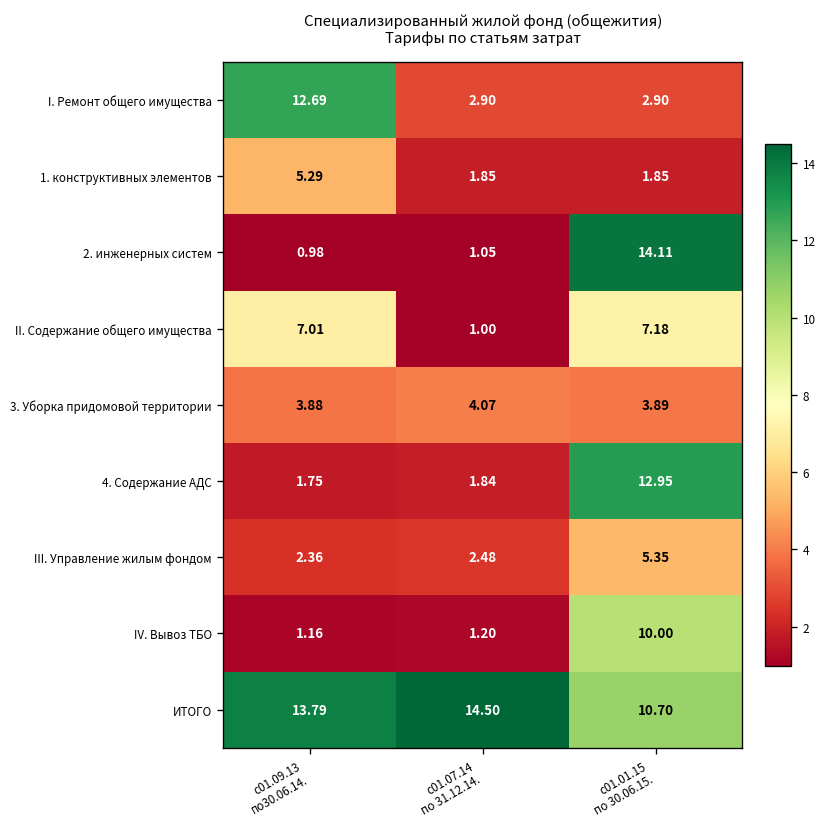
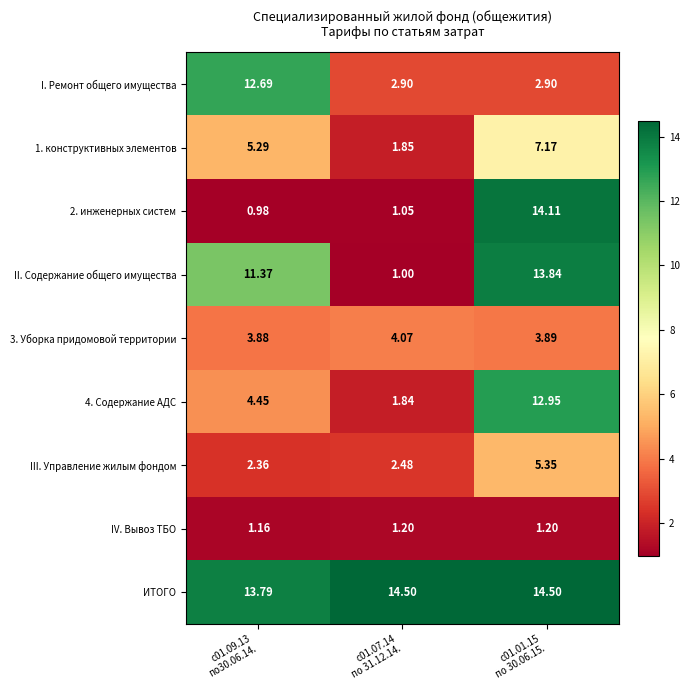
  {
    "I. Ремонт общего имущества": {
      "с01.09.13 по30.06.14.": 12.69,
      "с01.07.14 по 31.12.14.": 2.90,
      "с01.01.15 по 30.06.15.": 2.90
    },
    "1. конструктивных элементов": {
      "с01.09.13 по30.06.14.": 5.29,
      "с01.07.14 по 31.12.14.": 1.85,
-     "с01.01.15 по 30.06.15.": 1.85
+     "с01.01.15 по 30.06.15.": 7.17
    },
    "2. инженерных систем": {
      "с01.09.13 по30.06.14.": 0.98,
      "с01.07.14 по 31.12.14.": 1.05,
      "с01.01.15 по 30.06.15.": 14.11
    },
    "II. Содержание общего имущества": {
-     "с01.09.13 по30.06.14.": 7.01,
+     "с01.09.13 по30.06.14.": 11.37,
      "с01.07.14 по 31.12.14.": 1.00,
-     "с01.01.15 по 30.06.15.": 7.18
+     "с01.01.15 по 30.06.15.": 13.84
    },
    "3. Уборка придомовой территории": {
      "с01.09.13 по30.06.14.": 3.88,
      "с01.07.14 по 31.12.14.": 4.07,
      "с01.01.15 по 30.06.15.": 3.89
    },
    "4. Содержание АДС": {
-     "с01.09.13 по30.06.14.": 1.75,
+     "с01.09.13 по30.06.14.": 4.45,
      "с01.07.14 по 31.12.14.": 1.84,
      "с01.01.15 по 30.06.15.": 12.95
    },
    "III. Управление жилым фондом": {
      "с01.09.13 по30.06.14.": 2.36,
      "с01.07.14 по 31.12.14.": 2.48,
      "с01.01.15 по 30.06.15.": 5.35
    },
    "IV. Вывоз ТБО": {
      "с01.09.13 по30.06.14.": 1.16,
      "с01.07.14 по 31.12.14.": 1.20,
-     "с01.01.15 по 30.06.15.": 10.00
+     "с01.01.15 по 30.06.15.": 1.20
    },
    "ИТОГО": {
      "с01.09.13 по30.06.14.": 13.79,
      "с01.07.14 по 31.12.14.": 14.50,
-     "с01.01.15 по 30.06.15.": 10.70
+     "с01.01.15 по 30.06.15.": 14.50
    }
  }
